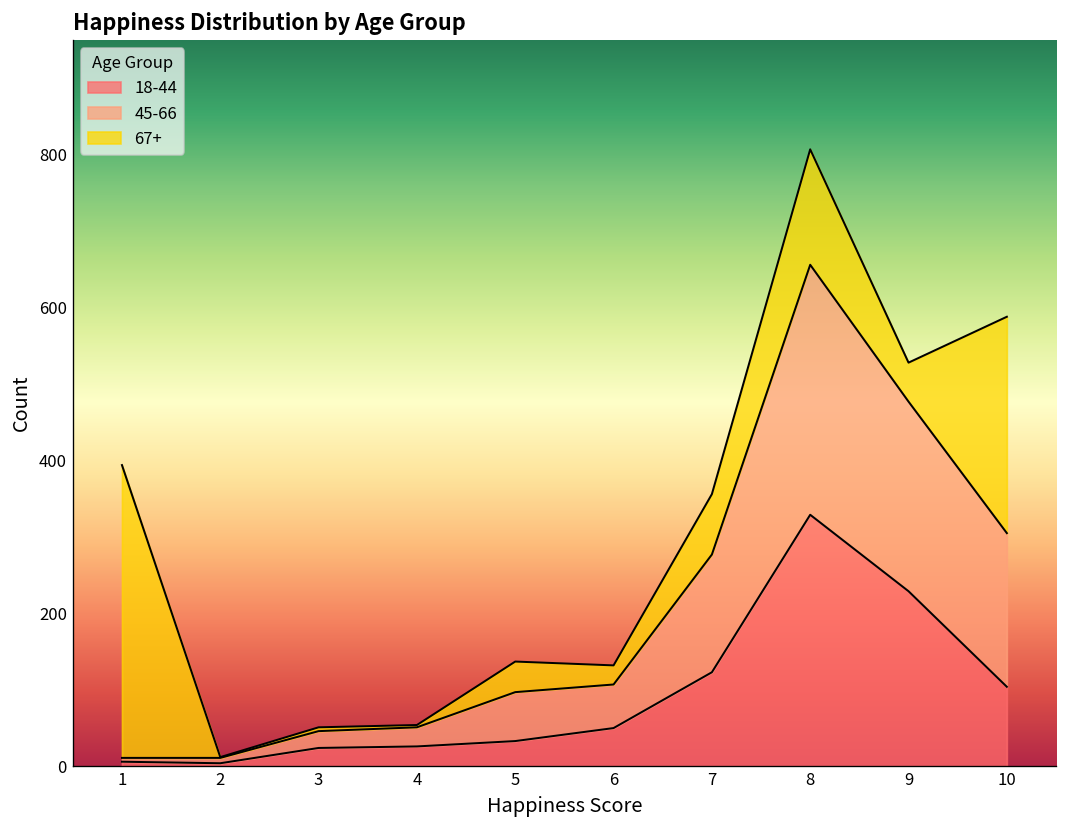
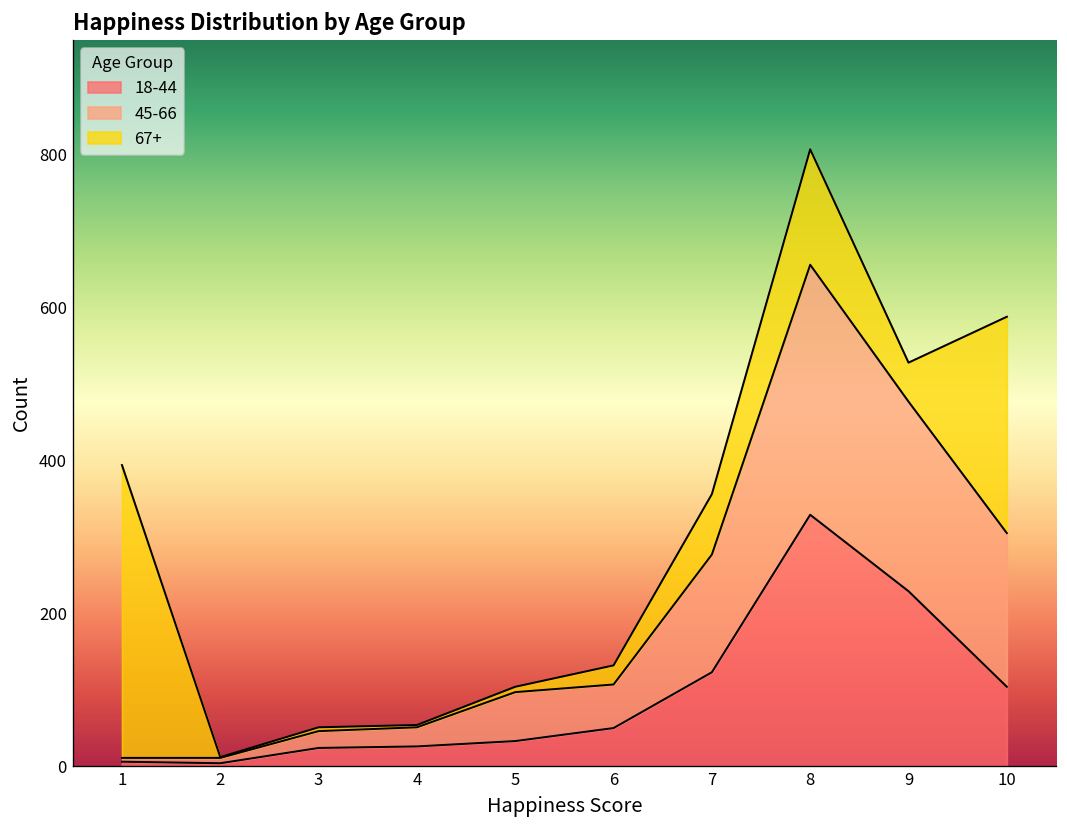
  {
    "67+": {
      "1": 380,
      "3": 10,
-     "5": 40,
+     "5": 10,
      "6": 30,
      "7": 80,
      "8": 150,
      "9": 50,
      "10": 280
    }
  }
